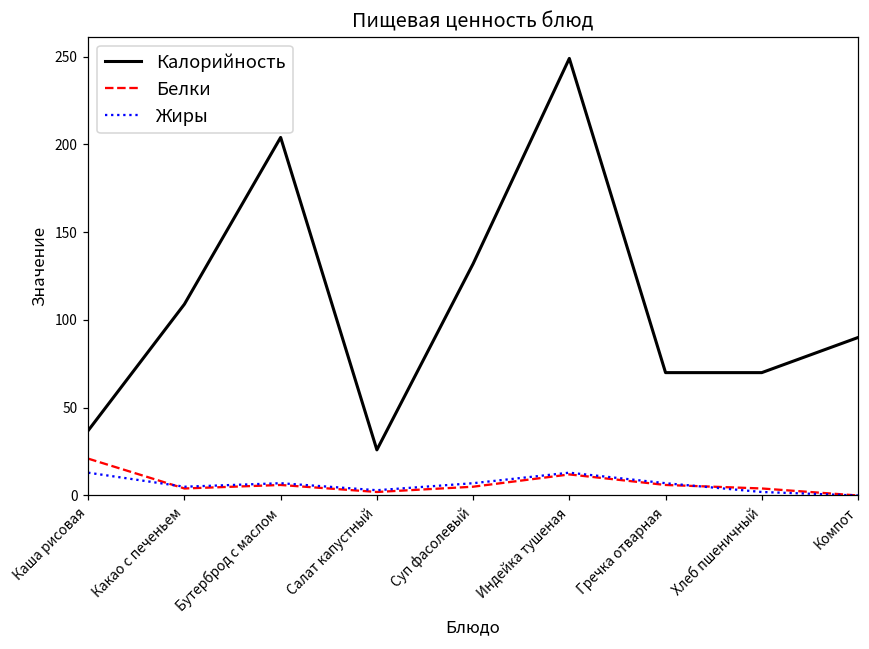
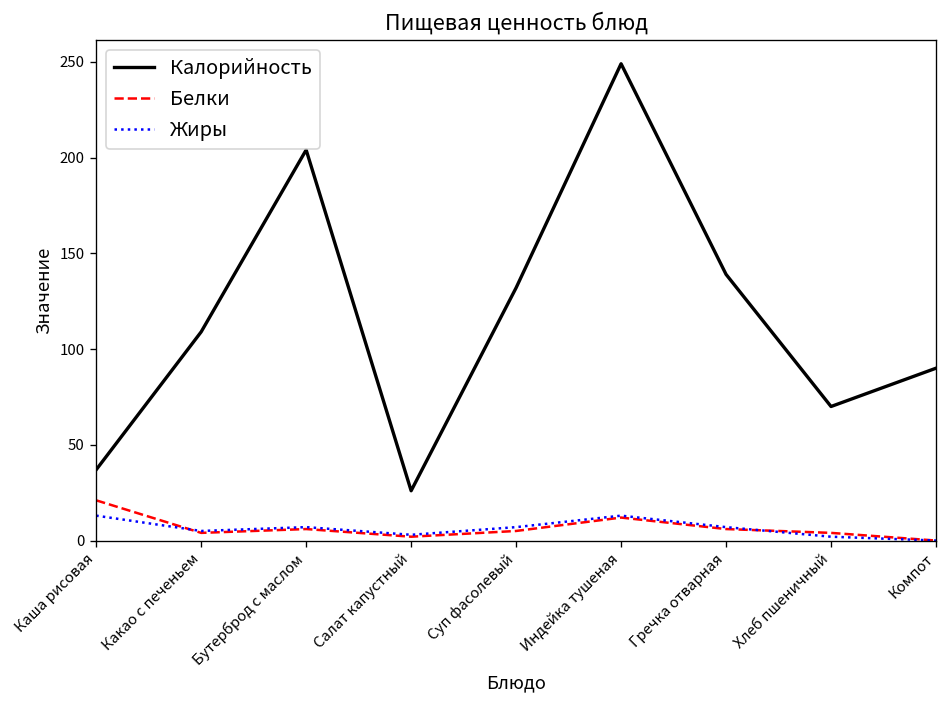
  {
    "Калорийность": {
      "Каша рисовая": 37,
      "Какао с печеньем": 109,
      "Бутерброд с маслом": 204,
      "Салат капустный": 26,
      "Суп фасолевый": 132,
      "Индейка тушеная": 249,
-     "Гречка отварная": 70,
+     "Гречка отварная": 139,
      "Хлеб пшеничный": 70,
      "Компот": 90
    },
    "Белки": {
      "Каша рисовая": 21,
      "Суп фасолевый": 5,
      "Хлеб пшеничный": 4
    },
    "Жиры": {
      "Каша рисовая": 13,
      "Суп фасолевый": 7,
      "Хлеб пшеничный": 2
    }
  }
